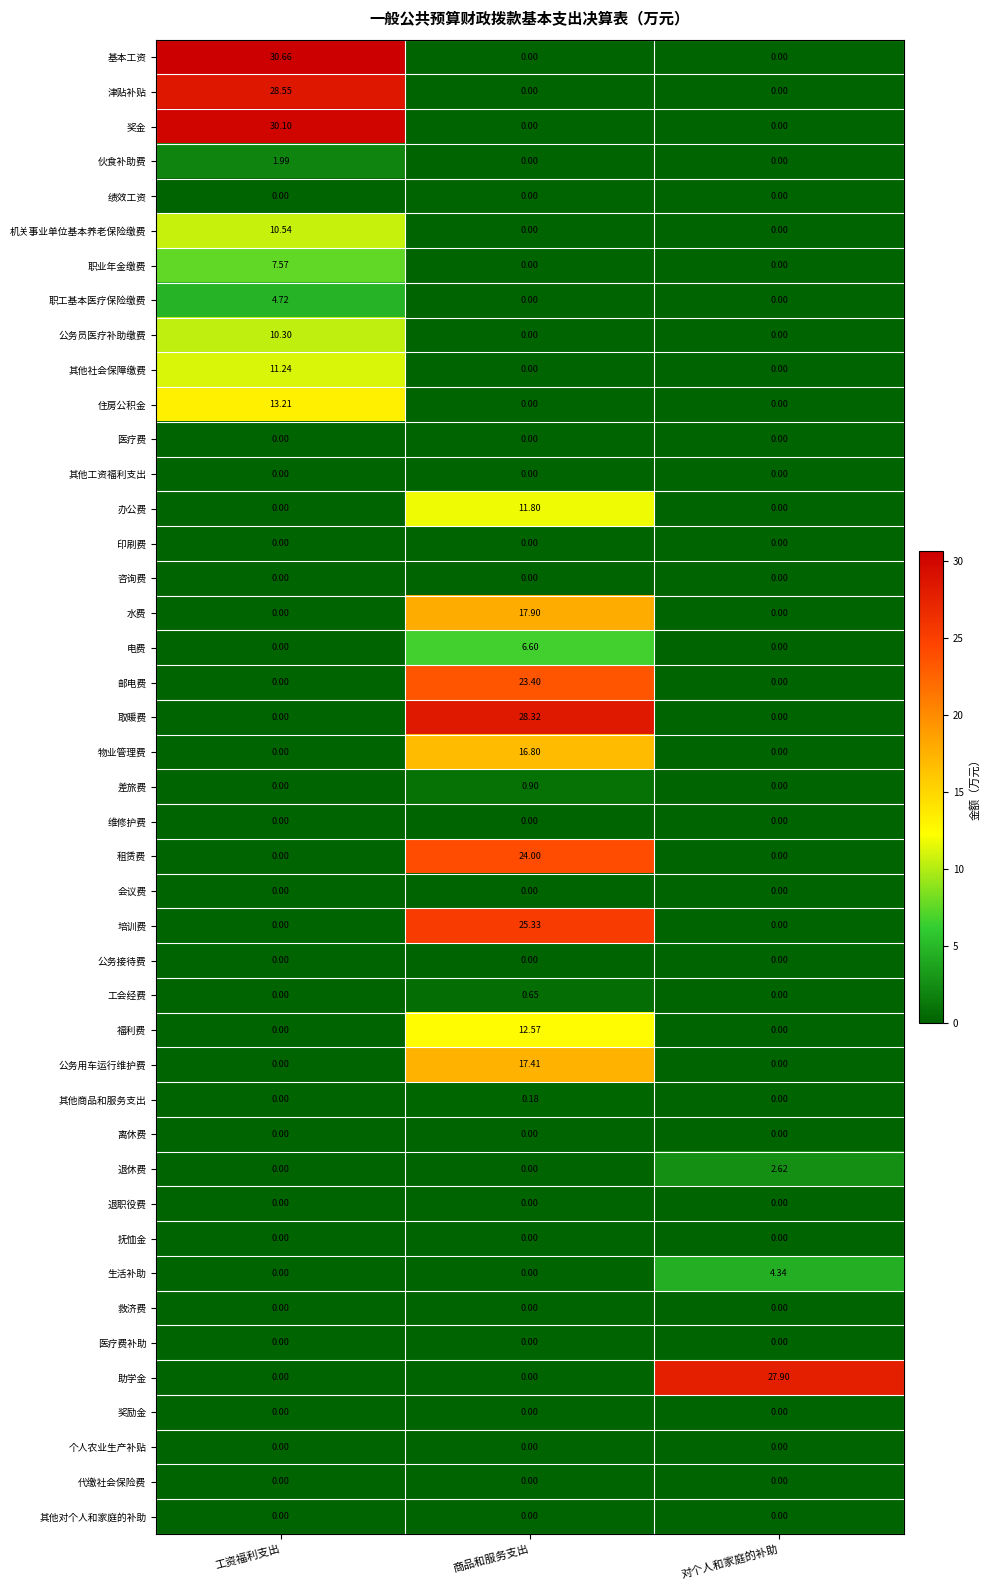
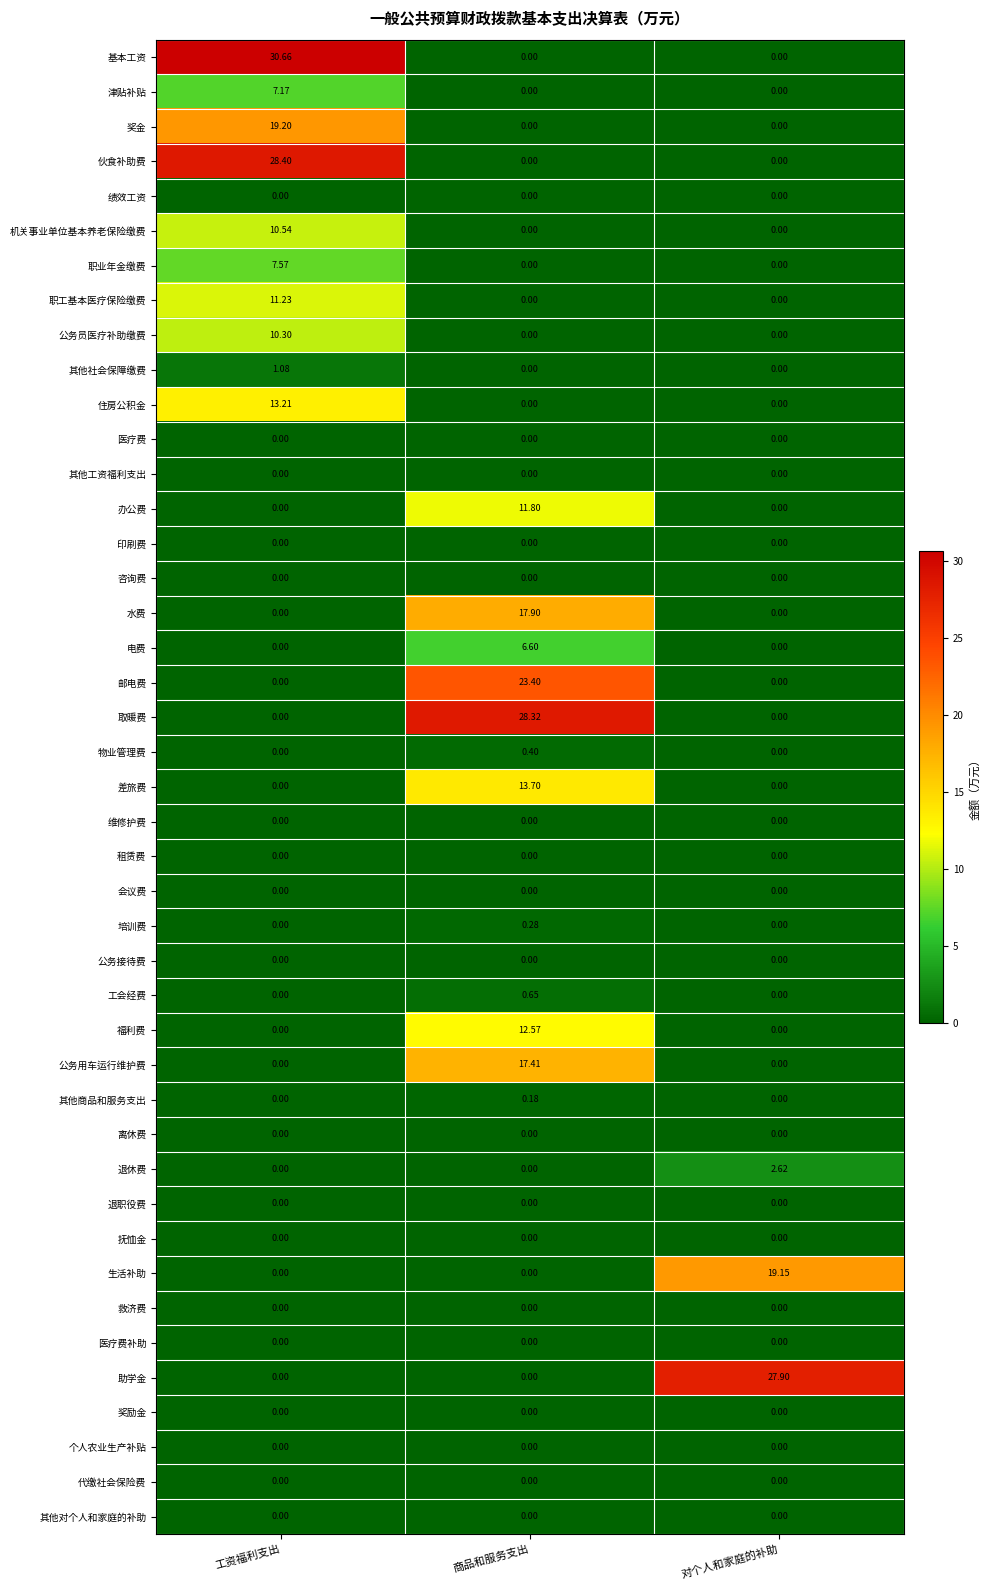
  {
    "基本工资": {
      "工资福利支出": 30.66,
      "商品和服务支出": 0.00,
      "对个人和家庭的补助": 0.00
    },
    "津贴补贴": {
-     "工资福利支出": 28.55,
+     "工资福利支出": 7.17,
      "商品和服务支出": 0.00,
      "对个人和家庭的补助": 0.00
    },
    "奖金": {
-     "工资福利支出": 30.10,
+     "工资福利支出": 19.20,
      "商品和服务支出": 0.00,
      "对个人和家庭的补助": 0.00
    },
    "伙食补助费": {
-     "工资福利支出": 1.99,
+     "工资福利支出": 28.40,
      "商品和服务支出": 0.00,
      "对个人和家庭的补助": 0.00
    },
    "绩效工资": {
      "工资福利支出": 0.00,
      "商品和服务支出": 0.00,
      "对个人和家庭的补助": 0.00
    },
    "机关事业单位基本养老保险缴费": {
      "工资福利支出": 10.54,
      "商品和服务支出": 0.00,
      "对个人和家庭的补助": 0.00
    },
    "职业年金缴费": {
      "工资福利支出": 7.57,
      "商品和服务支出": 0.00,
      "对个人和家庭的补助": 0.00
    },
    "职工基本医疗保险缴费": {
-     "工资福利支出": 4.72,
+     "工资福利支出": 11.23,
      "商品和服务支出": 0.00,
      "对个人和家庭的补助": 0.00
    },
    "公务员医疗补助缴费": {
      "工资福利支出": 10.30,
      "商品和服务支出": 0.00,
      "对个人和家庭的补助": 0.00
    },
    "其他社会保障缴费": {
-     "工资福利支出": 11.24,
+     "工资福利支出": 1.08,
      "商品和服务支出": 0.00,
      "对个人和家庭的补助": 0.00
    },
    "住房公积金": {
      "工资福利支出": 13.21,
      "商品和服务支出": 0.00,
      "对个人和家庭的补助": 0.00
    },
    "医疗费": {
      "工资福利支出": 0.00,
      "商品和服务支出": 0.00,
      "对个人和家庭的补助": 0.00
    },
    "其他工资福利支出": {
      "工资福利支出": 0.00,
      "商品和服务支出": 0.00,
      "对个人和家庭的补助": 0.00
    },
    "办公费": {
      "工资福利支出": 0.00,
      "商品和服务支出": 11.80,
      "对个人和家庭的补助": 0.00
    },
    "印刷费": {
      "工资福利支出": 0.00,
      "商品和服务支出": 0.00,
      "对个人和家庭的补助": 0.00
    },
    "咨询费": {
      "工资福利支出": 0.00,
      "商品和服务支出": 0.00,
      "对个人和家庭的补助": 0.00
    },
    "水费": {
      "工资福利支出": 0.00,
      "商品和服务支出": 17.90,
      "对个人和家庭的补助": 0.00
    },
    "电费": {
      "工资福利支出": 0.00,
      "商品和服务支出": 6.60,
      "对个人和家庭的补助": 0.00
    },
    "邮电费": {
      "工资福利支出": 0.00,
      "商品和服务支出": 23.40,
      "对个人和家庭的补助": 0.00
    },
    "取暖费": {
      "工资福利支出": 0.00,
      "商品和服务支出": 28.32,
      "对个人和家庭的补助": 0.00
    },
    "物业管理费": {
      "工资福利支出": 0.00,
-     "商品和服务支出": 16.80,
+     "商品和服务支出": 0.40,
      "对个人和家庭的补助": 0.00
    },
    "差旅费": {
      "工资福利支出": 0.00,
-     "商品和服务支出": 0.90,
+     "商品和服务支出": 13.70,
      "对个人和家庭的补助": 0.00
    },
    "维修护费": {
      "工资福利支出": 0.00,
      "商品和服务支出": 0.00,
      "对个人和家庭的补助": 0.00
    },
    "租赁费": {
      "工资福利支出": 0.00,
-     "商品和服务支出": 24.00,
+     "商品和服务支出": 0.00,
      "对个人和家庭的补助": 0.00
    },
    "会议费": {
      "工资福利支出": 0.00,
      "商品和服务支出": 0.00,
      "对个人和家庭的补助": 0.00
    },
    "培训费": {
      "工资福利支出": 0.00,
-     "商品和服务支出": 25.33,
+     "商品和服务支出": 0.28,
      "对个人和家庭的补助": 0.00
    },
    "公务接待费": {
      "工资福利支出": 0.00,
      "商品和服务支出": 0.00,
      "对个人和家庭的补助": 0.00
    },
    "工会经费": {
      "工资福利支出": 0.00,
      "商品和服务支出": 0.65,
      "对个人和家庭的补助": 0.00
    },
    "福利费": {
      "工资福利支出": 0.00,
      "商品和服务支出": 12.57,
      "对个人和家庭的补助": 0.00
    },
    "公务用车运行维护费": {
      "工资福利支出": 0.00,
      "商品和服务支出": 17.41,
      "对个人和家庭的补助": 0.00
    },
    "其他商品和服务支出": {
      "工资福利支出": 0.00,
      "商品和服务支出": 0.18,
      "对个人和家庭的补助": 0.00
    },
    "离休费": {
      "工资福利支出": 0.00,
      "商品和服务支出": 0.00,
      "对个人和家庭的补助": 0.00
    },
    "退休费": {
      "工资福利支出": 0.00,
      "商品和服务支出": 0.00,
      "对个人和家庭的补助": 2.62
    },
    "退职役费": {
      "工资福利支出": 0.00,
      "商品和服务支出": 0.00,
      "对个人和家庭的补助": 0.00
    },
    "抚恤金": {
      "工资福利支出": 0.00,
      "商品和服务支出": 0.00,
      "对个人和家庭的补助": 0.00
    },
    "生活补助": {
      "工资福利支出": 0.00,
      "商品和服务支出": 0.00,
-     "对个人和家庭的补助": 4.34
+     "对个人和家庭的补助": 19.15
    },
    "救济费": {
      "工资福利支出": 0.00,
      "商品和服务支出": 0.00,
      "对个人和家庭的补助": 0.00
    },
    "医疗费补助": {
      "工资福利支出": 0.00,
      "商品和服务支出": 0.00,
      "对个人和家庭的补助": 0.00
    },
    "助学金": {
      "工资福利支出": 0.00,
      "商品和服务支出": 0.00,
      "对个人和家庭的补助": 27.90
    },
    "奖励金": {
      "工资福利支出": 0.00,
      "商品和服务支出": 0.00,
      "对个人和家庭的补助": 0.00
    },
    "个人农业生产补贴": {
      "工资福利支出": 0.00,
      "商品和服务支出": 0.00,
      "对个人和家庭的补助": 0.00
    },
    "代缴社会保险费": {
      "工资福利支出": 0.00,
      "商品和服务支出": 0.00,
      "对个人和家庭的补助": 0.00
    },
    "其他对个人和家庭的补助": {
      "工资福利支出": 0.00,
      "商品和服务支出": 0.00,
      "对个人和家庭的补助": 0.00
    }
  }
